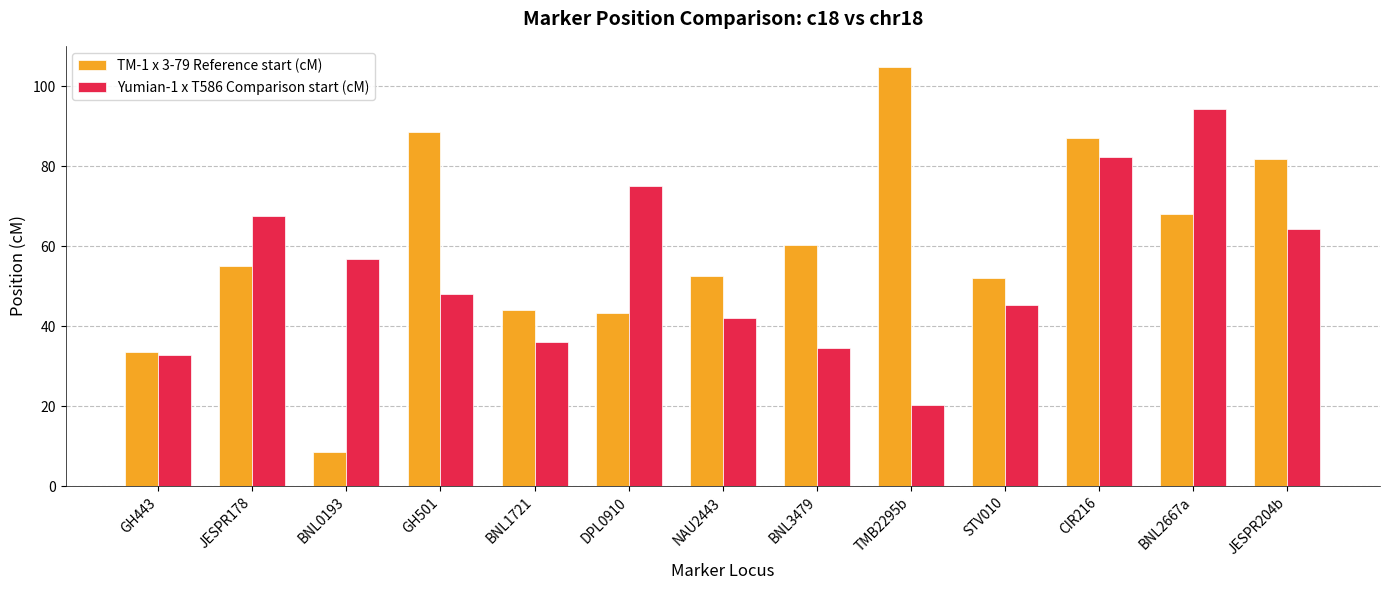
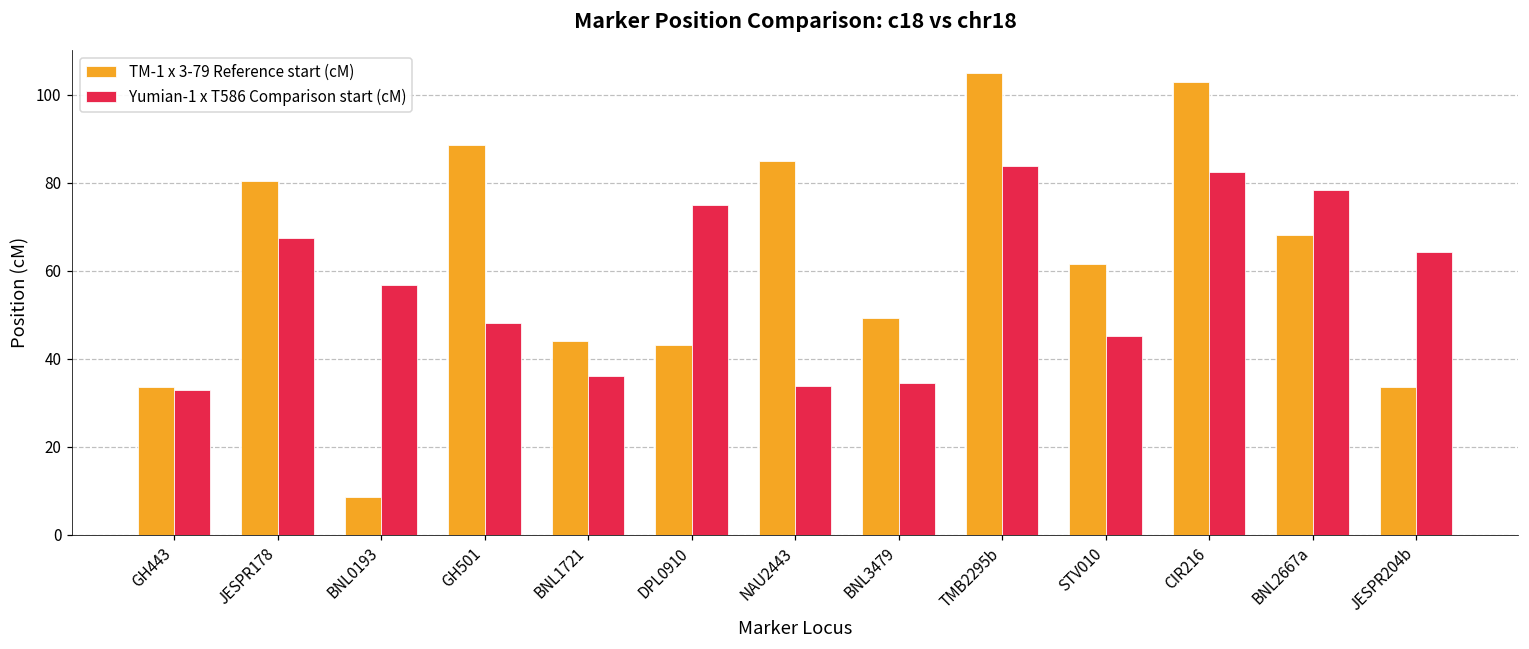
  {
    "TM-1 x 3-79 Reference start (cM)": {
      "GH443": 33,
-     "JESPR178": 55,
+     "JESPR178": 80,
      "BNL0193": 9,
      "GH501": 89,
      "BNL1721": 44,
      "DPL0910": 43,
-     "NAU2443": 52,
-     "BNL3479": 60,
+     "NAU2443": 85,
+     "BNL3479": 49,
      "TMB2295b": 105,
-     "STV010": 52,
-     "CIR216": 87,
+     "STV010": 62,
+     "CIR216": 103,
      "BNL2667a": 68,
-     "JESPR204b": 82
+     "JESPR204b": 34
    },
    "Yumian-1 x T586 Comparison start (cM)": {
      "GH443": 33,
      "JESPR178": 68,
      "BNL0193": 57,
      "GH501": 48,
      "BNL1721": 36,
      "DPL0910": 75,
-     "NAU2443": 42,
+     "NAU2443": 34,
      "BNL3479": 35,
-     "TMB2295b": 20,
+     "TMB2295b": 84,
      "STV010": 45,
      "CIR216": 82,
-     "BNL2667a": 94,
+     "BNL2667a": 78,
      "JESPR204b": 64
    }
  }
